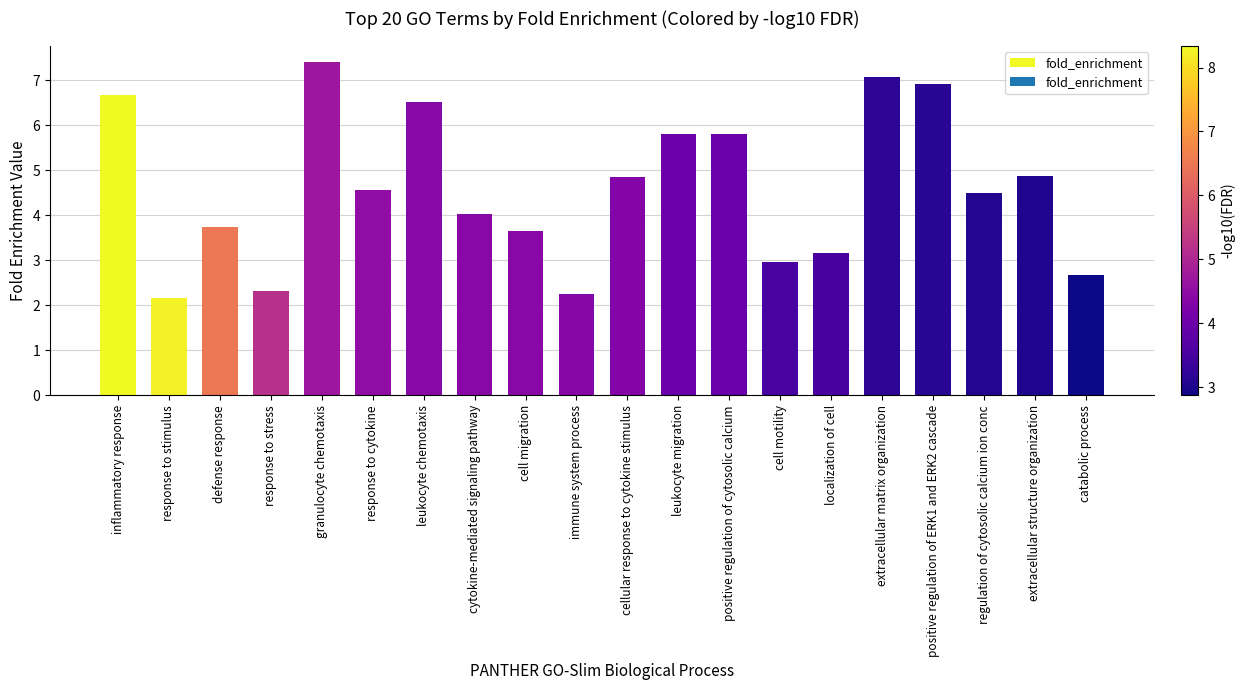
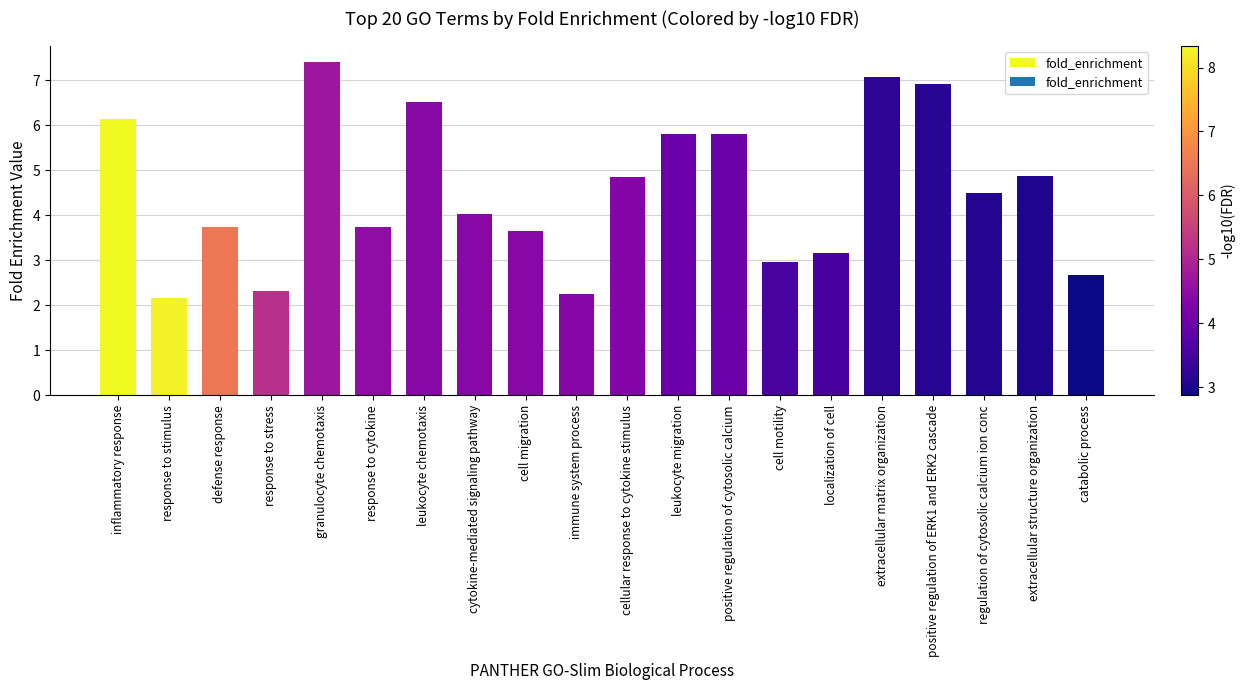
  {
-   "inflammatory response": 6.7,
+   "inflammatory response": 6.1,
    "response to stimulus": 2.2,
    "defense response": 3.7,
    "response to stress": 2.3,
    "granulocyte chemotaxis": 7.4,
-   "response to cytokine": 4.6,
+   "response to cytokine": 3.7,
    "leukocyte chemotaxis": 6.5,
    "cytokine-mediated signaling pathway": 4.0,
    "cell migration": 3.7,
    "immune system process": 2.3,
    "cellular response to cytokine stimulus": 4.9,
    "leukocyte migration": 5.8,
    "positive regulation of cytosolic calcium": 5.8,
    "cell motility": 3.0,
    "localization of cell": 3.2,
    "extracellular matrix organization": 7.1,
    "positive regulation of ERK1 and ERK2 cascade": 6.9,
    "regulation of cytosolic calcium ion conc": 4.5,
    "extracellular structure organization": 4.9,
    "catabolic process": 2.7
  }
